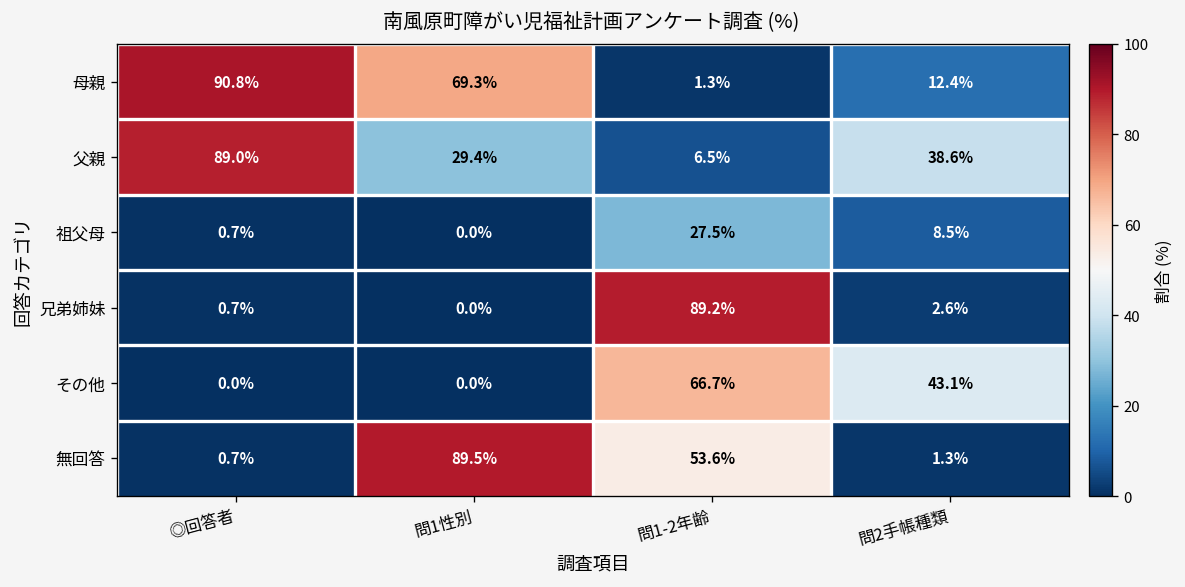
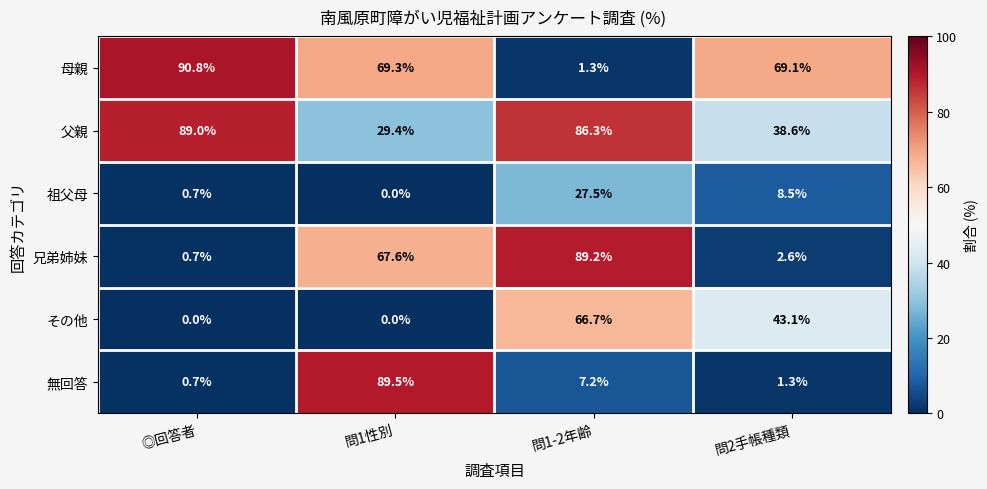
  {
    "母親": {
      "◎回答者": "90.8%",
      "問1性別": "69.3%",
      "問1-2年齢": "1.3%",
-     "問2手帳種類": "12.4%"
+     "問2手帳種類": "69.1%"
    },
    "父親": {
      "◎回答者": "89.0%",
      "問1性別": "29.4%",
-     "問1-2年齢": "6.5%",
+     "問1-2年齢": "86.3%",
      "問2手帳種類": "38.6%"
    },
    "祖父母": {
      "◎回答者": "0.7%",
      "問1性別": "0.0%",
      "問1-2年齢": "27.5%",
      "問2手帳種類": "8.5%"
    },
    "兄弟姉妹": {
      "◎回答者": "0.7%",
-     "問1性別": "0.0%",
+     "問1性別": "67.6%",
      "問1-2年齢": "89.2%",
      "問2手帳種類": "2.6%"
    },
    "その他": {
      "◎回答者": "0.0%",
      "問1性別": "0.0%",
      "問1-2年齢": "66.7%",
      "問2手帳種類": "43.1%"
    },
    "無回答": {
      "◎回答者": "0.7%",
      "問1性別": "89.5%",
-     "問1-2年齢": "53.6%",
+     "問1-2年齢": "7.2%",
      "問2手帳種類": "1.3%"
    }
  }
